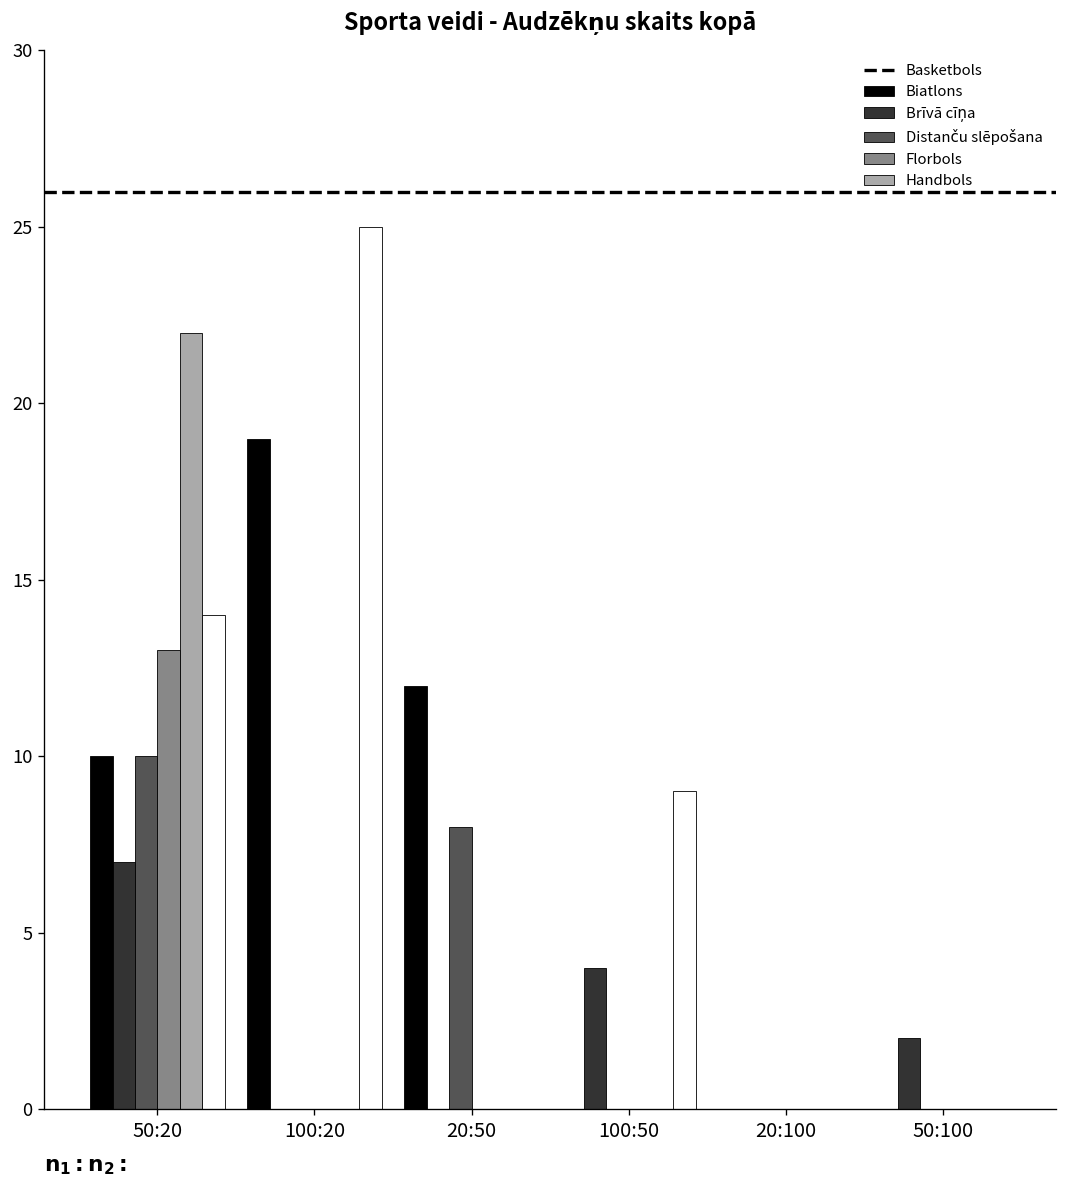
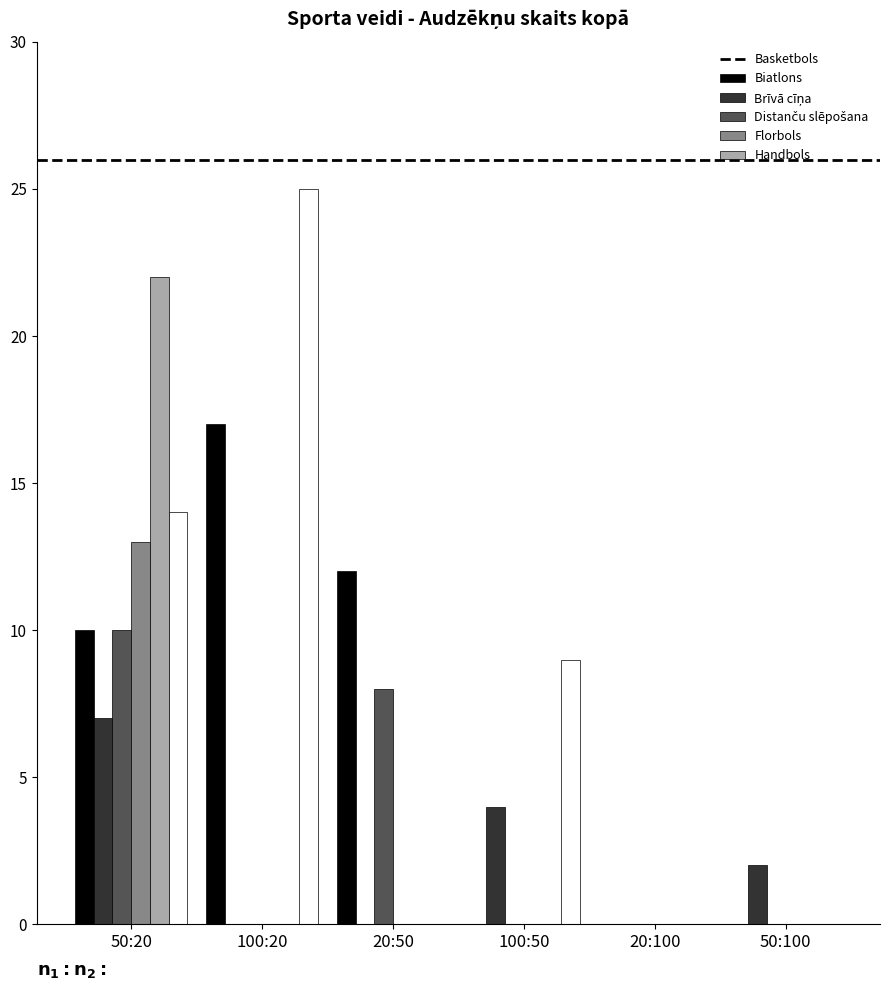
  {
    "Basketbols": {
      "50:20": 10,
-     "100:20": 19,
+     "100:20": 17,
      "20:50": 12,
      "100:50": 0,
      "20:100": 0,
      "50:100": 0
    }
  }
